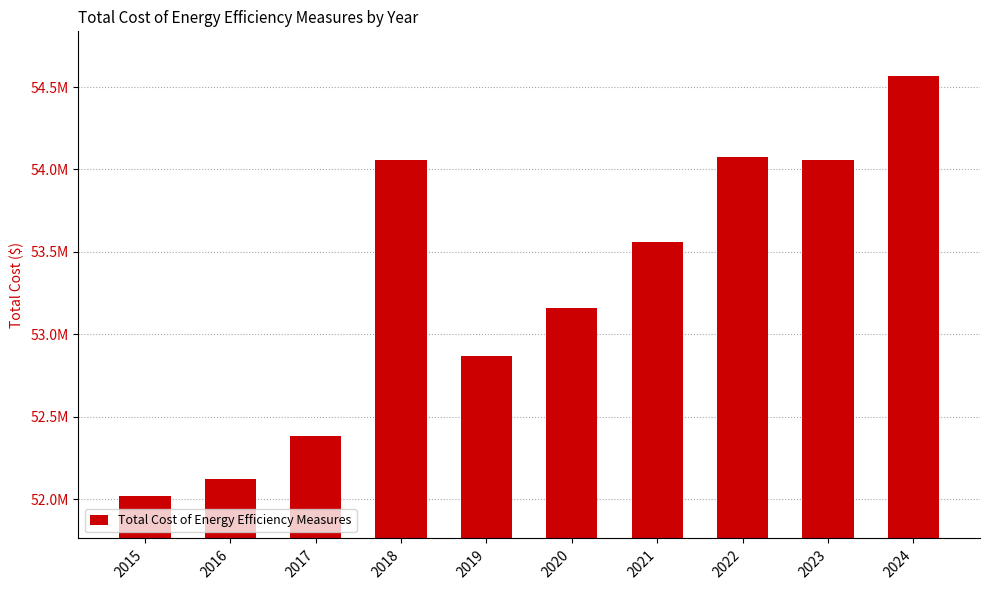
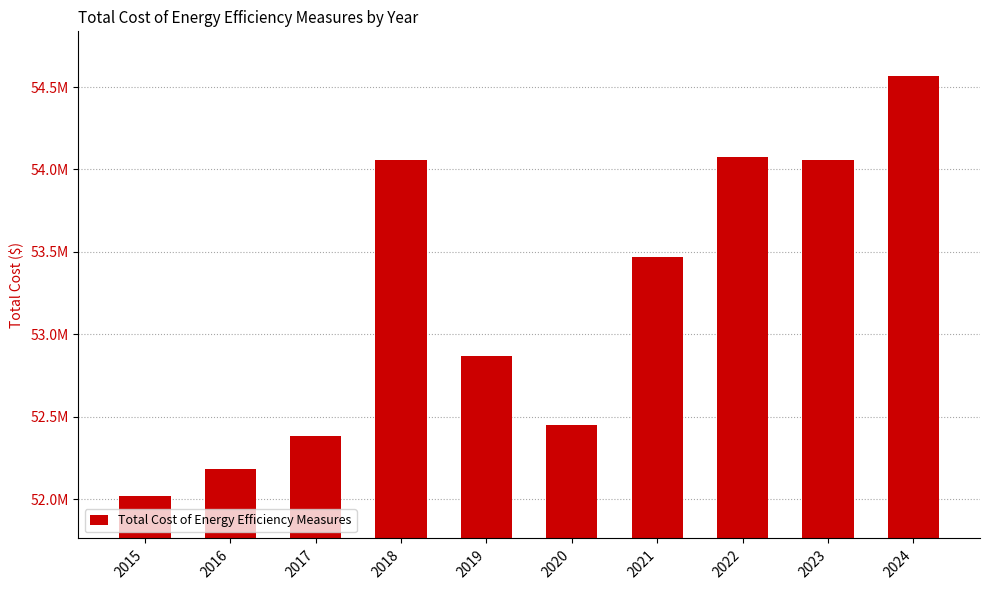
  {
    "2015": 52020000,
-   "2016": 52120000,
+   "2016": 52180000,
    "2017": 52380000,
    "2018": 54060000,
    "2019": 52870000,
-   "2020": 53160000,
-   "2021": 53560000,
+   "2020": 52450000,
+   "2021": 53470000,
    "2022": 54070000,
    "2023": 54050000,
    "2024": 54570000
  }
